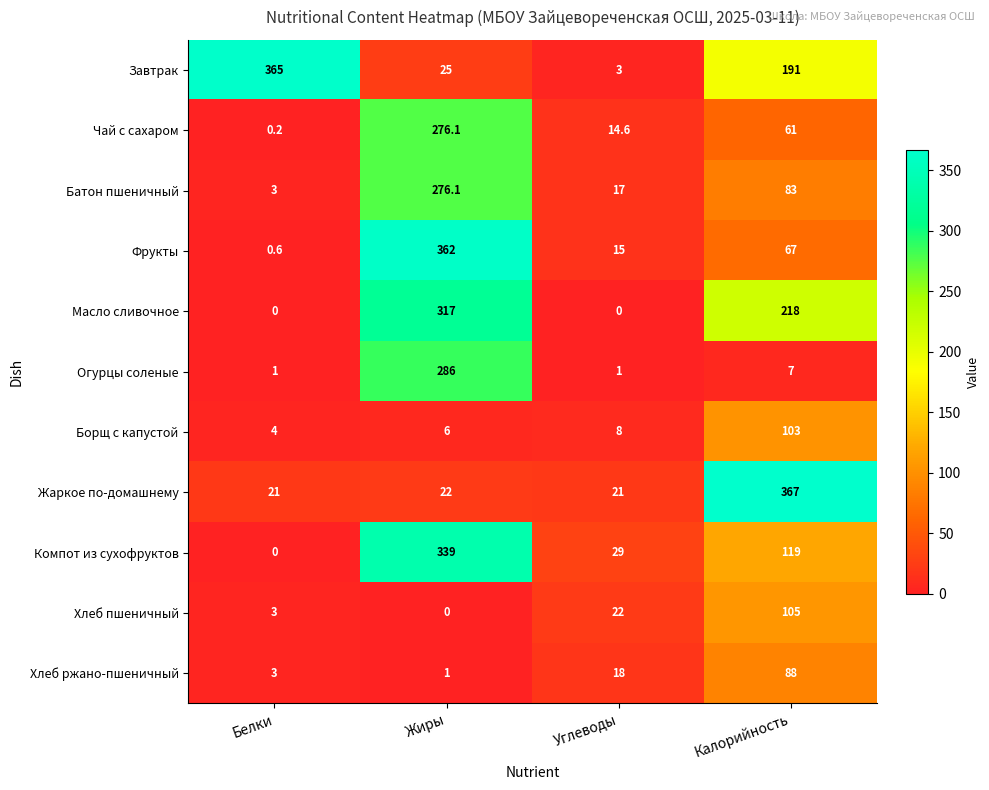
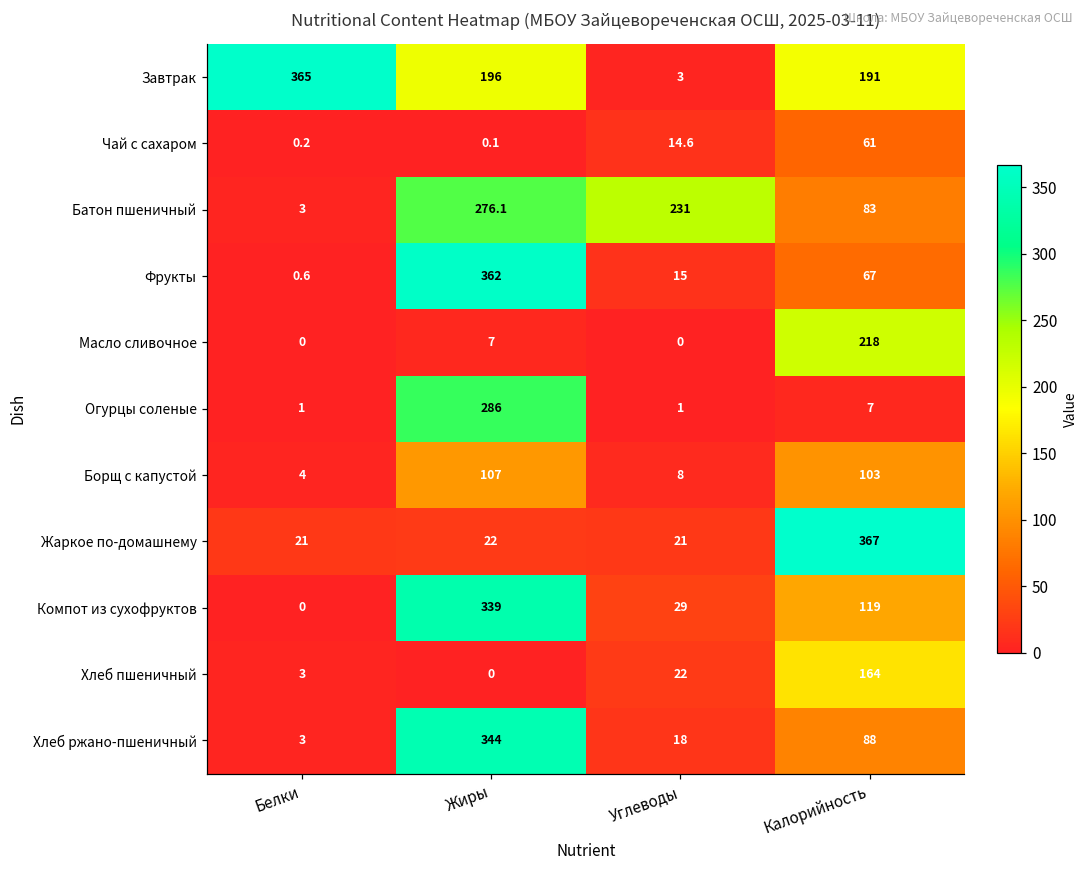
  {
    "Завтрак": {
      "Белки": 365,
-     "Жиры": 25,
+     "Жиры": 196,
      "Углеводы": 3,
      "Калорийность": 191
    },
    "Чай с сахаром": {
      "Белки": 0.2,
-     "Жиры": 276.1,
+     "Жиры": 0.1,
      "Углеводы": 14.6,
      "Калорийность": 61
    },
    "Батон пшеничный": {
      "Белки": 3,
      "Жиры": 276.1,
-     "Углеводы": 17,
+     "Углеводы": 231,
      "Калорийность": 83
    },
    "Фрукты": {
      "Белки": 0.6,
      "Жиры": 362,
      "Углеводы": 15,
      "Калорийность": 67
    },
    "Масло сливочное": {
      "Белки": 0,
-     "Жиры": 317,
+     "Жиры": 7,
      "Углеводы": 0,
      "Калорийность": 218
    },
    "Огурцы соленые": {
      "Белки": 1,
      "Жиры": 286,
      "Углеводы": 1,
      "Калорийность": 7
    },
    "Борщ с капустой": {
      "Белки": 4,
-     "Жиры": 6,
+     "Жиры": 107,
      "Углеводы": 8,
      "Калорийность": 103
    },
    "Жаркое по-домашнему": {
      "Белки": 21,
      "Жиры": 22,
      "Углеводы": 21,
      "Калорийность": 367
    },
    "Компот из сухофруктов": {
      "Белки": 0,
      "Жиры": 339,
      "Углеводы": 29,
      "Калорийность": 119
    },
    "Хлеб пшеничный": {
      "Белки": 3,
      "Жиры": 0,
      "Углеводы": 22,
-     "Калорийность": 105
+     "Калорийность": 164
    },
    "Хлеб ржано-пшеничный": {
      "Белки": 3,
-     "Жиры": 1,
+     "Жиры": 344,
      "Углеводы": 18,
      "Калорийность": 88
    }
  }
